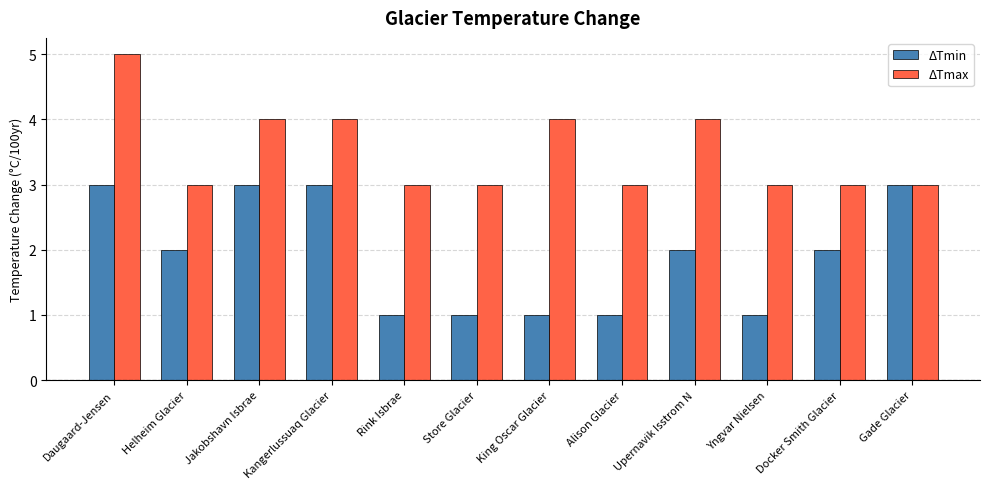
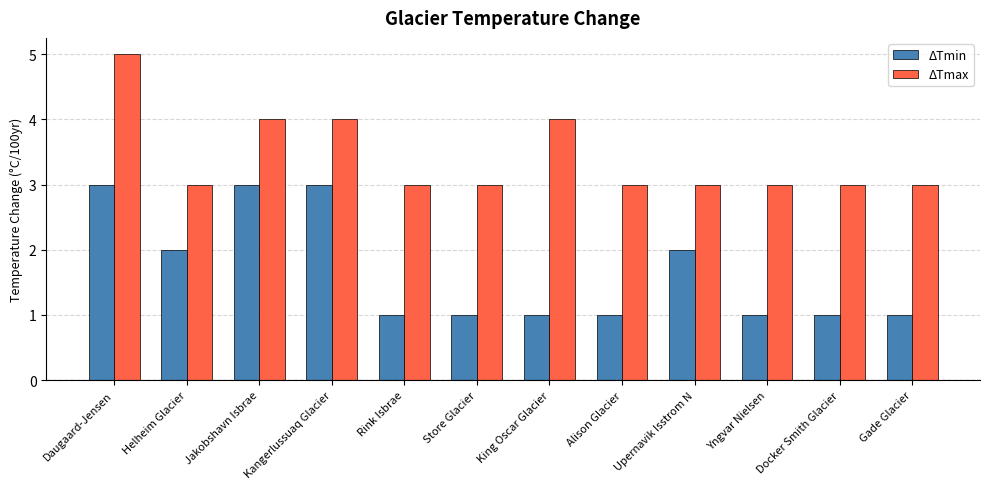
  {
    "ΔTmin": {
      "Daugaard-Jensen": 3,
      "Helheim Glacier": 2,
      "Jakobshavn Isbrae": 3,
      "Kangerlussuaq Glacier": 3,
      "Rink Isbrae": 1,
      "Store Glacier": 1,
      "King Oscar Glacier": 1,
      "Alison Glacier": 1,
      "Upernavik Isstrom N": 2,
      "Yngvar Nielsen": 1,
-     "Docker Smith Glacier": 2,
-     "Gade Glacier": 3
+     "Docker Smith Glacier": 1,
+     "Gade Glacier": 1
    },
    "ΔTmax": {
      "Daugaard-Jensen": 5,
      "Helheim Glacier": 3,
      "Jakobshavn Isbrae": 4,
      "Kangerlussuaq Glacier": 4,
      "Rink Isbrae": 3,
      "Store Glacier": 3,
      "King Oscar Glacier": 4,
      "Alison Glacier": 3,
-     "Upernavik Isstrom N": 4,
+     "Upernavik Isstrom N": 3,
      "Yngvar Nielsen": 3,
      "Docker Smith Glacier": 3,
      "Gade Glacier": 3
    }
  }
